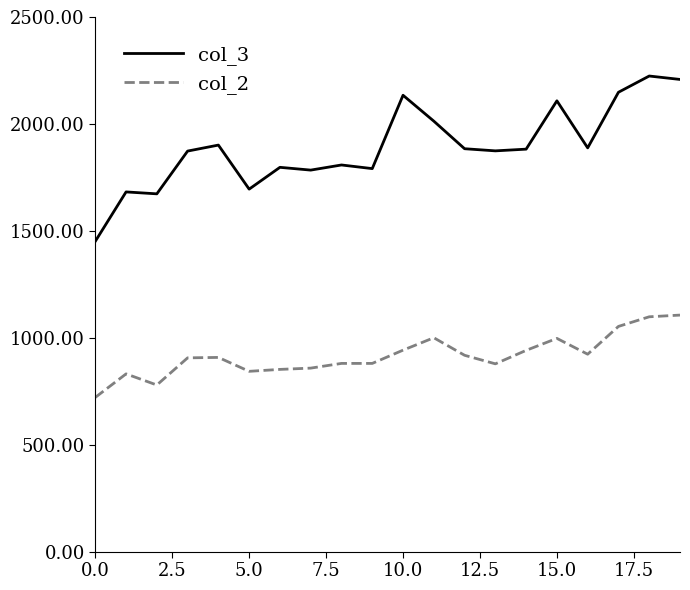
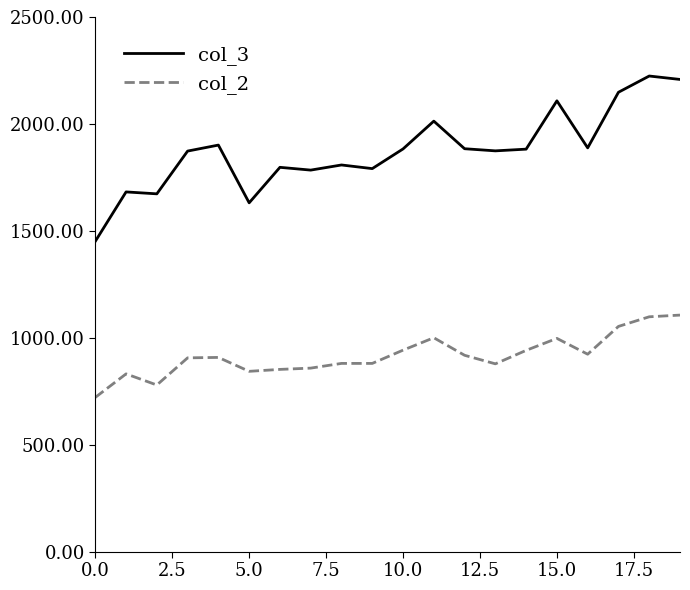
  {
    "col_3": {
      "0.0": 1450,
-     "5.0": 1700,
-     "10.0": 2130,
+     "5.0": 1630,
+     "10.0": 1880,
      "15.0": 2110
    },
    "col_2": {
      "0.0": 720,
      "5.0": 840,
      "10.0": 940,
      "15.0": 1000
    }
  }
